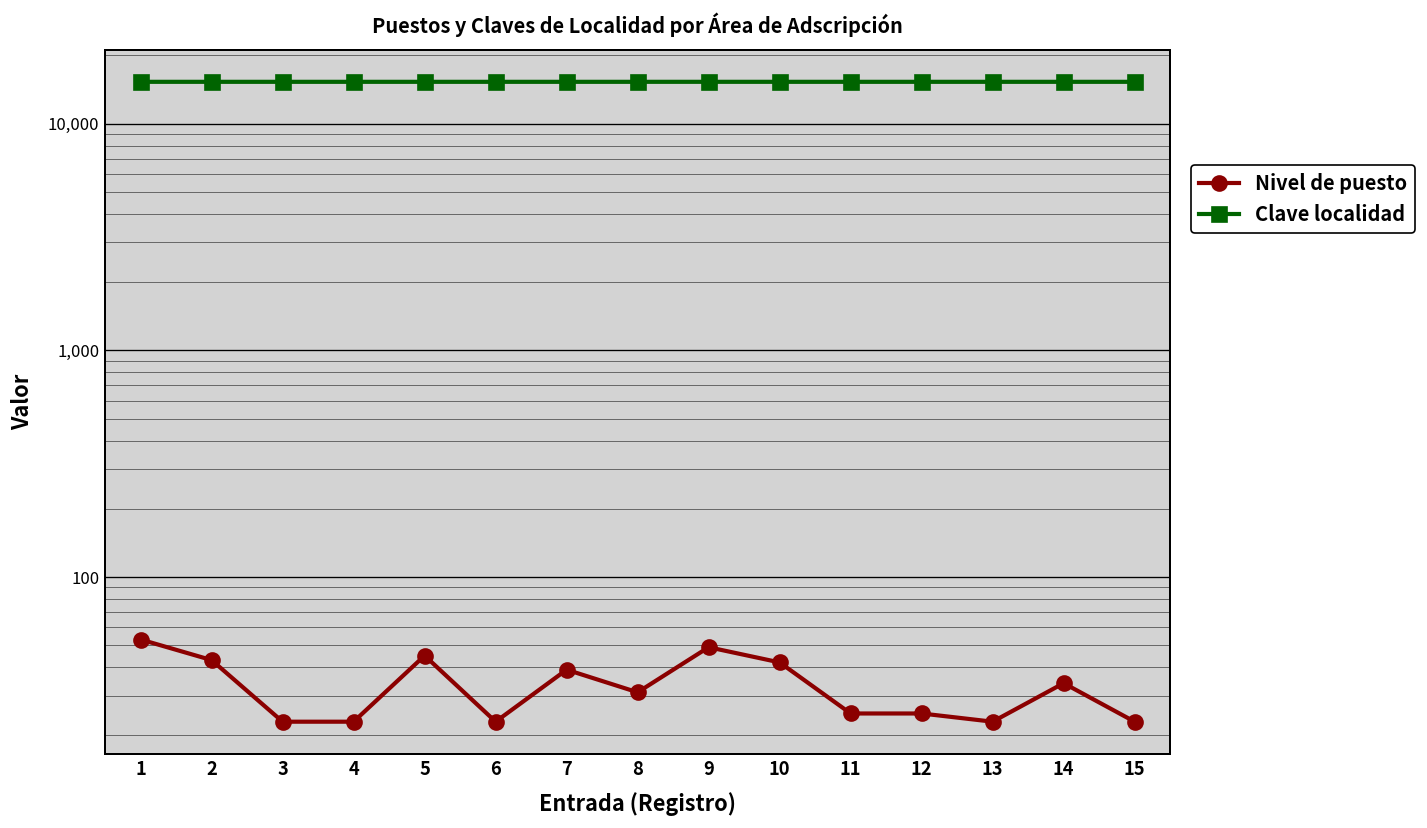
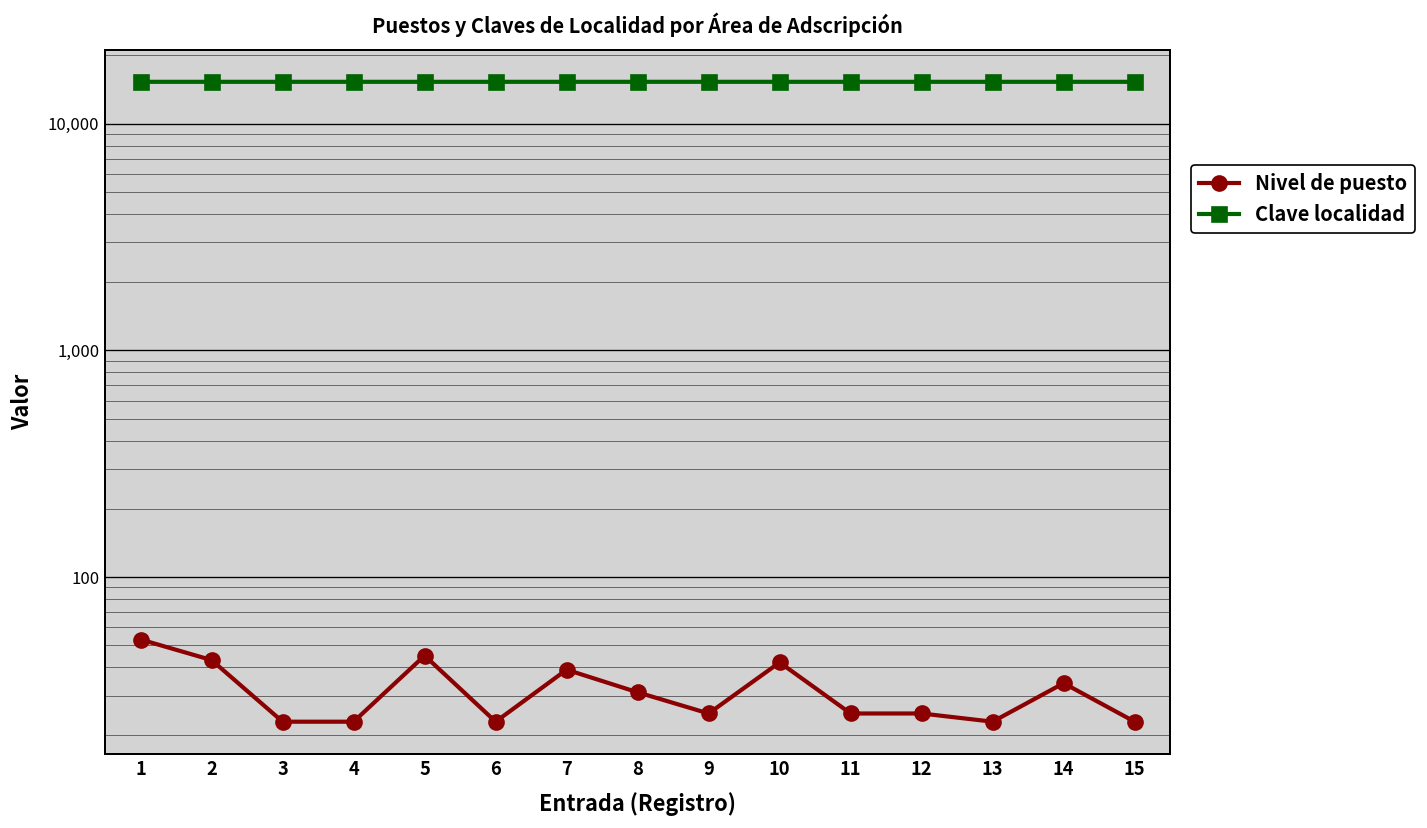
  {
    "Nivel de puesto": {
      "1": "53",
      "2": "43",
      "3": "23",
      "4": "23",
      "5": "45",
      "6": "23",
      "7": "39",
      "8": "31",
-     "9": "49",
+     "9": "25",
      "10": "42",
      "11": "25",
      "12": "25",
      "13": "23",
      "14": "34",
      "15": "23"
    },
    "Clave localidad": {
      "1": "15,000",
      "2": "15,000",
      "3": "15,000",
      "4": "15,000",
      "5": "15,000",
      "6": "15,000",
      "7": "15,000",
      "8": "15,000",
      "9": "15,000",
      "10": "15,000",
      "11": "15,000",
      "12": "15,000",
      "13": "15,000",
      "14": "15,000",
      "15": "15,000"
    }
  }
